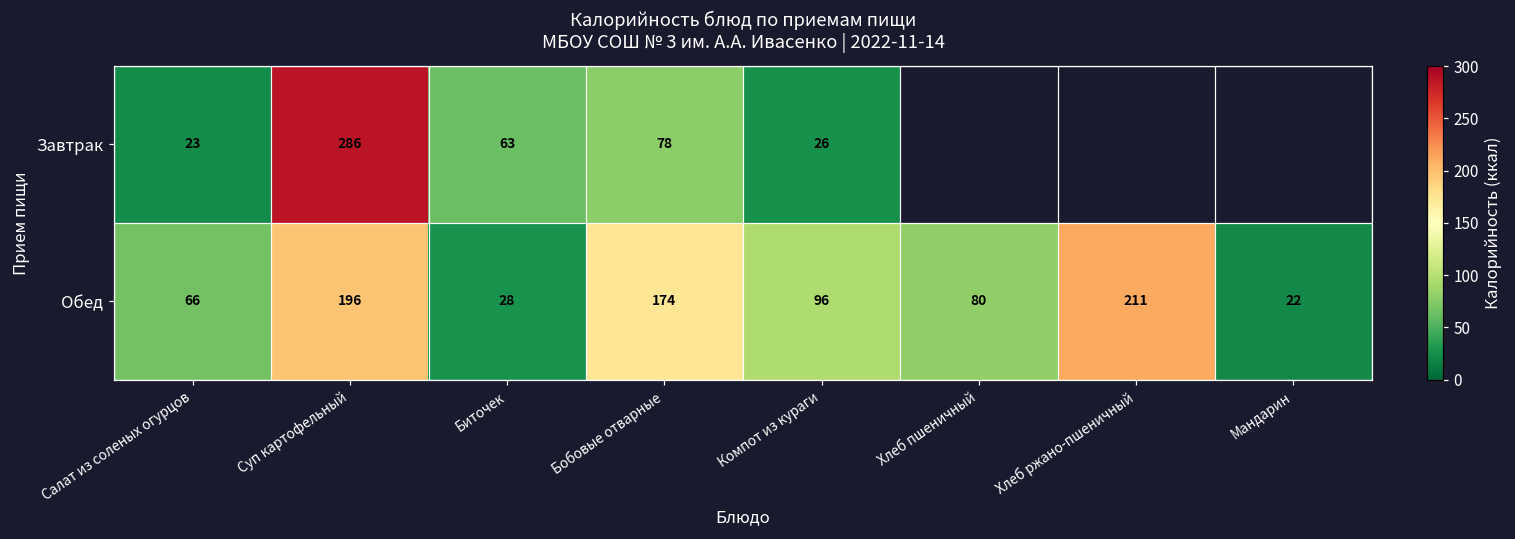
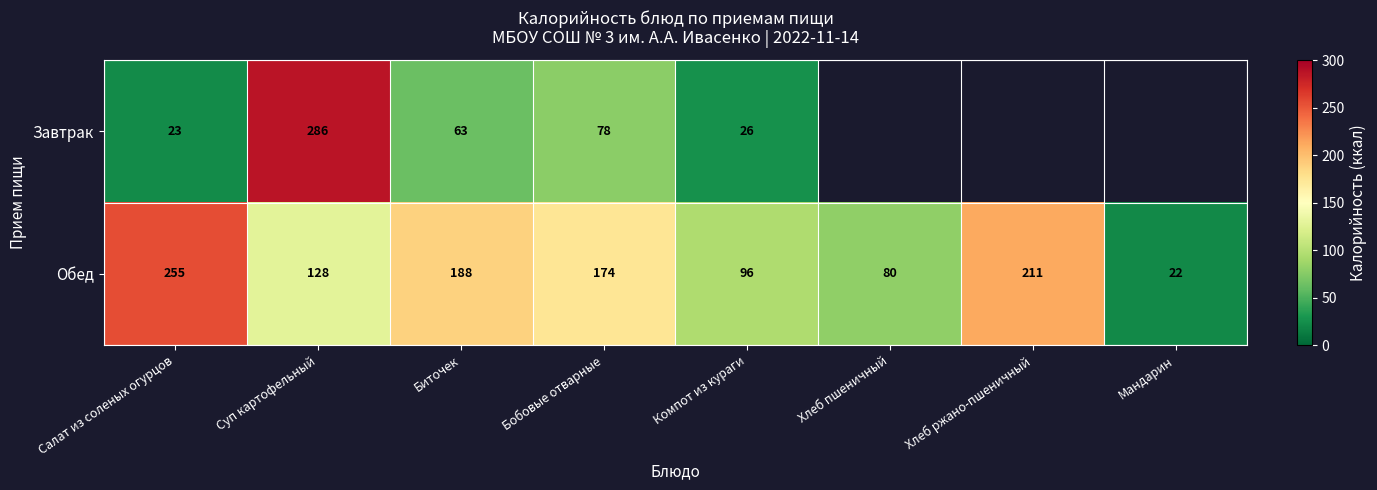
  {
    "Завтрак": {
      "Салат из соленых огурцов": 23,
      "Суп картофельный": 286,
      "Биточек": 63,
      "Бобовые отварные": 78,
      "Компот из кураги": 26
    },
    "Обед": {
-     "Салат из соленых огурцов": 66,
-     "Суп картофельный": 196,
-     "Биточек": 28,
+     "Салат из соленых огурцов": 255,
+     "Суп картофельный": 128,
+     "Биточек": 188,
      "Бобовые отварные": 174,
      "Компот из кураги": 96,
      "Хлеб пшеничный": 80,
      "Хлеб ржано-пшеничный": 211,
      "Мандарин": 22
    }
  }
